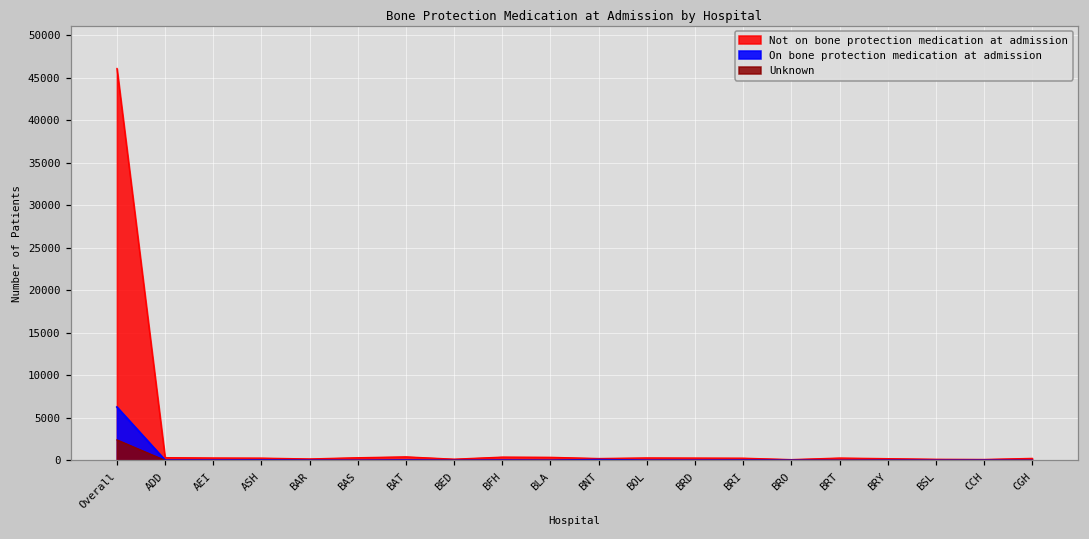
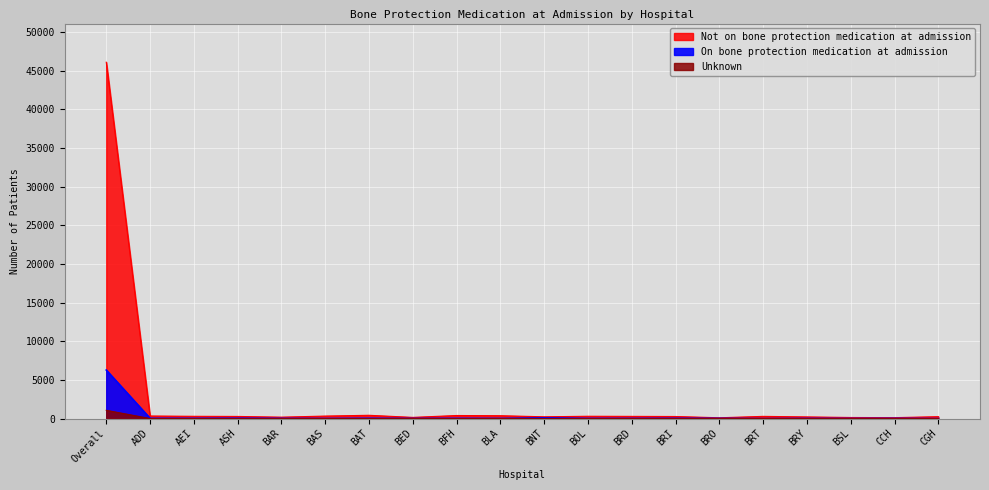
  {
    "Not on bone protection medication at admission": {
      "Overall": 46000,
      "BAT": 0,
      "BFH": 0,
      "BLA": 0
    },
    "On bone protection medication at admission": {
      "Overall": 6000
    },
    "Unknown": {
-     "Overall": 2000
+     "Overall": 1000
    }
  }
